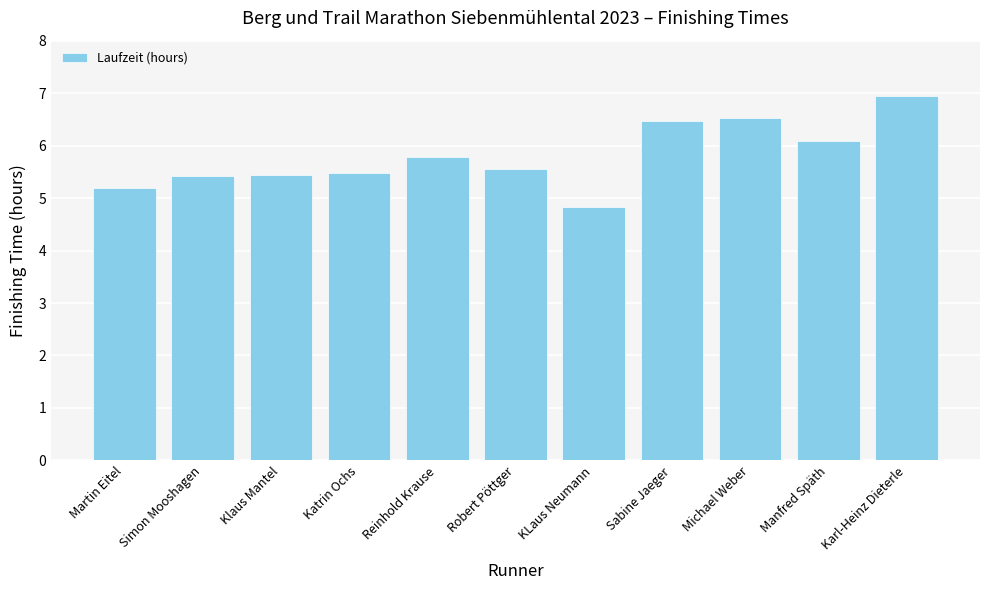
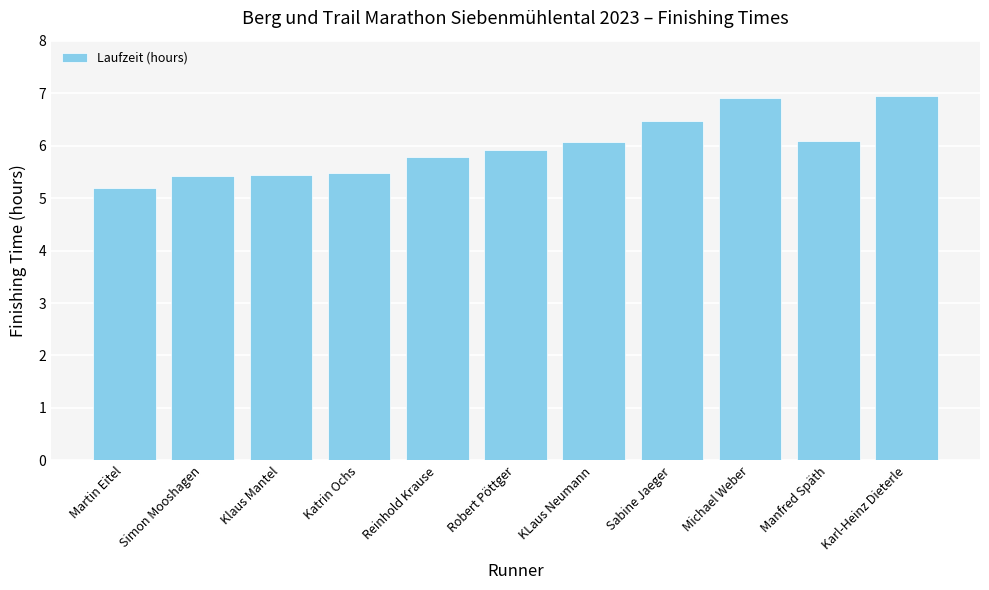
  {
    "Martin Eitel": 5.2,
    "Simon Mooshagen": 5.4,
    "Klaus Mantel": 5.4,
    "Katrin Ochs": 5.5,
    "Reinhold Krause": 5.8,
-   "Robert Pöttger": 5.5,
-   "KLaus Neumann": 4.8,
+   "Robert Pöttger": 5.9,
+   "KLaus Neumann": 6.1,
    "Sabine Jaeger": 6.5,
-   "Michael Weber": 6.5,
+   "Michael Weber": 6.9,
    "Manfred Späth": 6.1,
    "Karl-Heinz Dieterle": 6.9
  }
